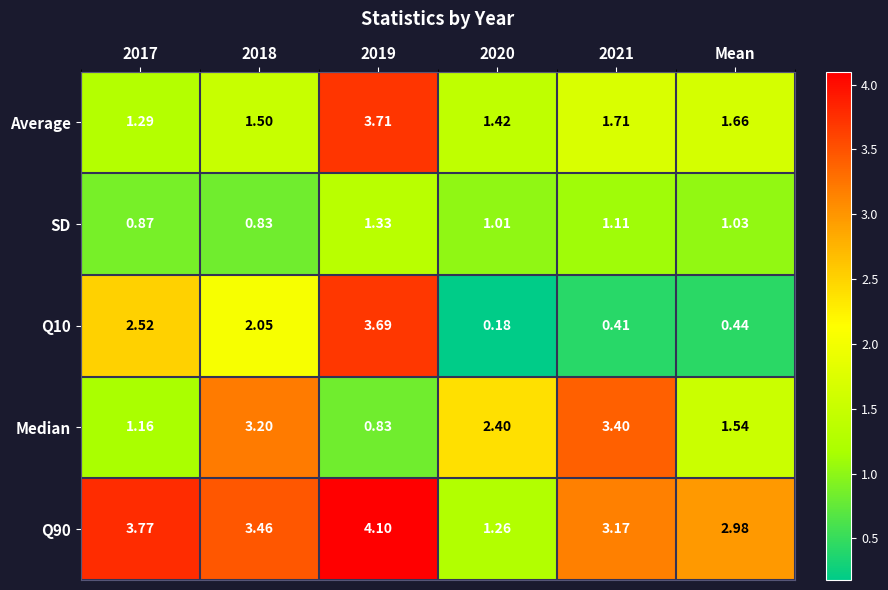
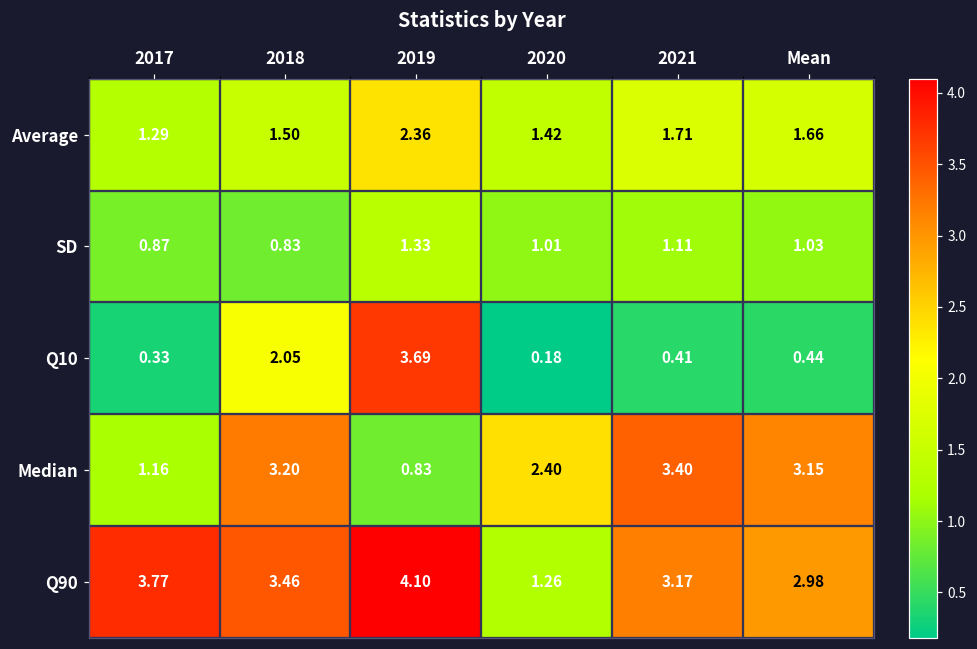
  {
    "Average": {
      "2017": 1.29,
      "2018": 1.50,
-     "2019": 3.71,
+     "2019": 2.36,
      "2020": 1.42,
      "2021": 1.71,
      "Mean": 1.66
    },
    "SD": {
      "2017": 0.87,
      "2018": 0.83,
      "2019": 1.33,
      "2020": 1.01,
      "2021": 1.11,
      "Mean": 1.03
    },
    "Q10": {
-     "2017": 2.52,
+     "2017": 0.33,
      "2018": 2.05,
      "2019": 3.69,
      "2020": 0.18,
      "2021": 0.41,
      "Mean": 0.44
    },
    "Median": {
      "2017": 1.16,
      "2018": 3.20,
      "2019": 0.83,
      "2020": 2.40,
      "2021": 3.40,
-     "Mean": 1.54
+     "Mean": 3.15
    },
    "Q90": {
      "2017": 3.77,
      "2018": 3.46,
      "2019": 4.10,
      "2020": 1.26,
      "2021": 3.17,
      "Mean": 2.98
    }
  }
